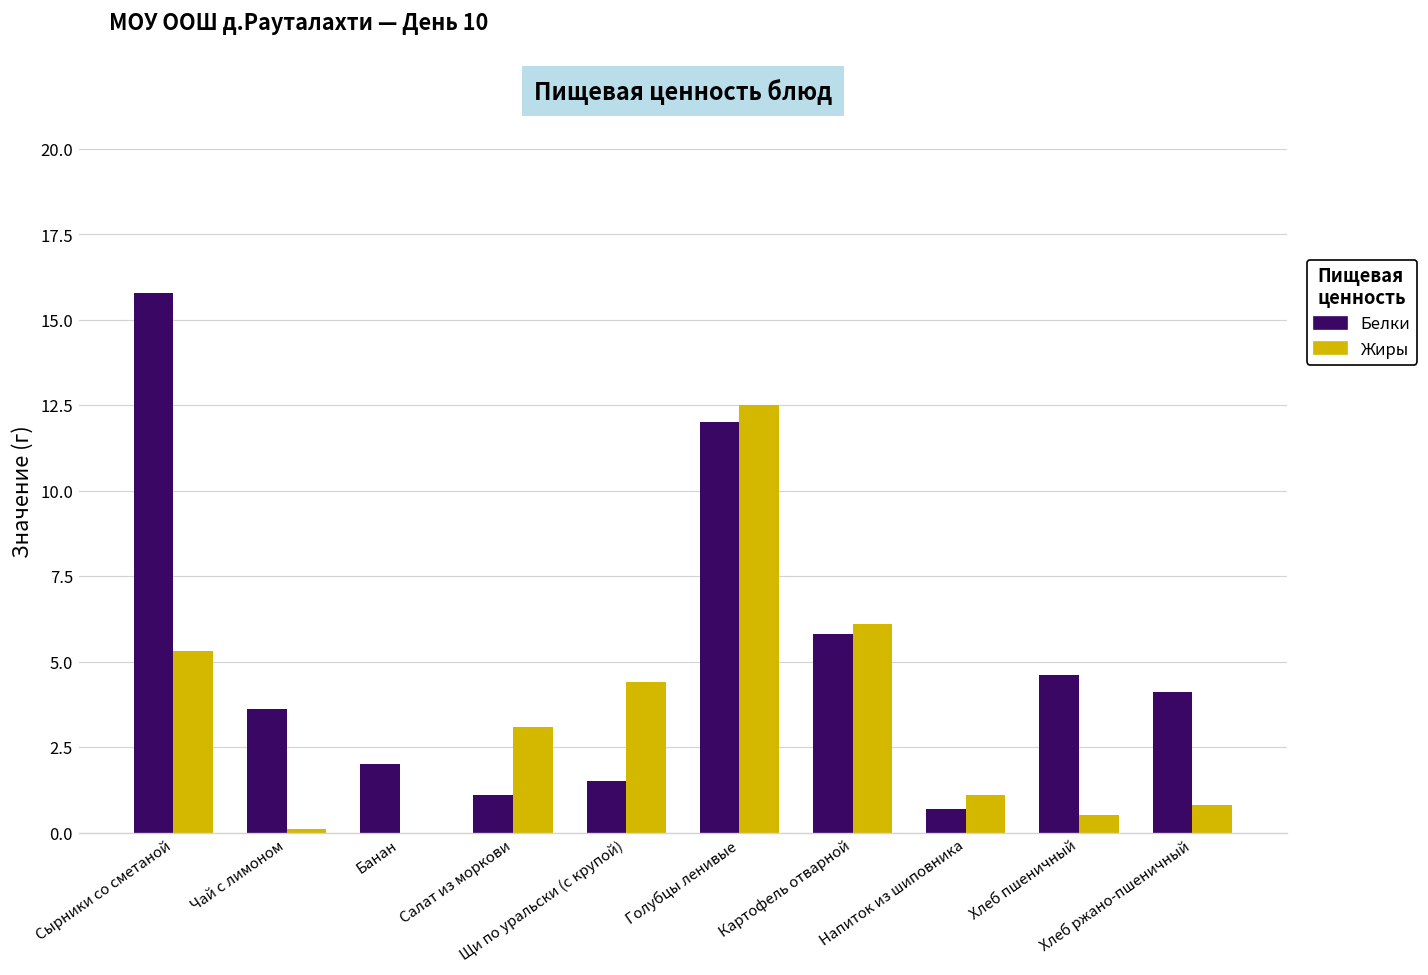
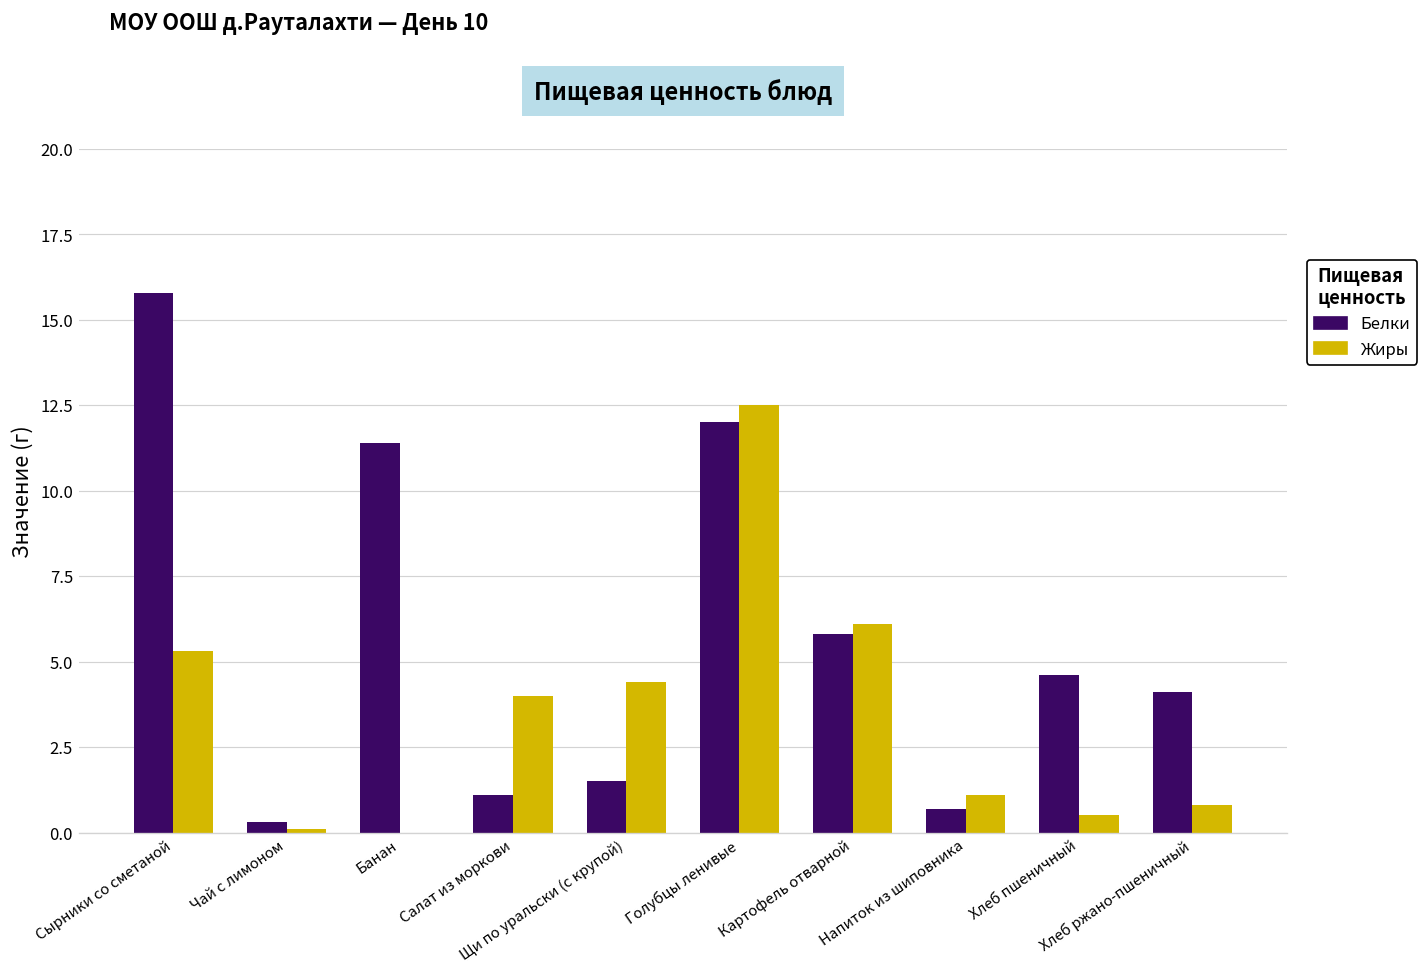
  {
    "Белки": {
      "Сырники со сметаной": 15.8,
-     "Чай с лимоном": 3.6,
-     "Банан": 2.0,
+     "Чай с лимоном": 0.3,
+     "Банан": 11.4,
      "Салат из моркови": 1.1,
      "Щи по уральски (с крупой)": 1.5,
      "Голубцы ленивые": 12.0,
      "Картофель отварной": 5.8,
      "Напиток из шиповника": 0.7,
      "Хлеб пшеничный": 4.6,
      "Хлеб ржано-пшеничный": 4.1
    },
    "Жиры": {
      "Сырники со сметаной": 5.3,
      "Чай с лимоном": 0.1,
      "Банан": 0.0,
-     "Салат из моркови": 3.1,
+     "Салат из моркови": 4.0,
      "Щи по уральски (с крупой)": 4.4,
      "Голубцы ленивые": 12.5,
      "Картофель отварной": 6.1,
      "Напиток из шиповника": 1.1,
      "Хлеб пшеничный": 0.5,
      "Хлеб ржано-пшеничный": 0.8
    }
  }
